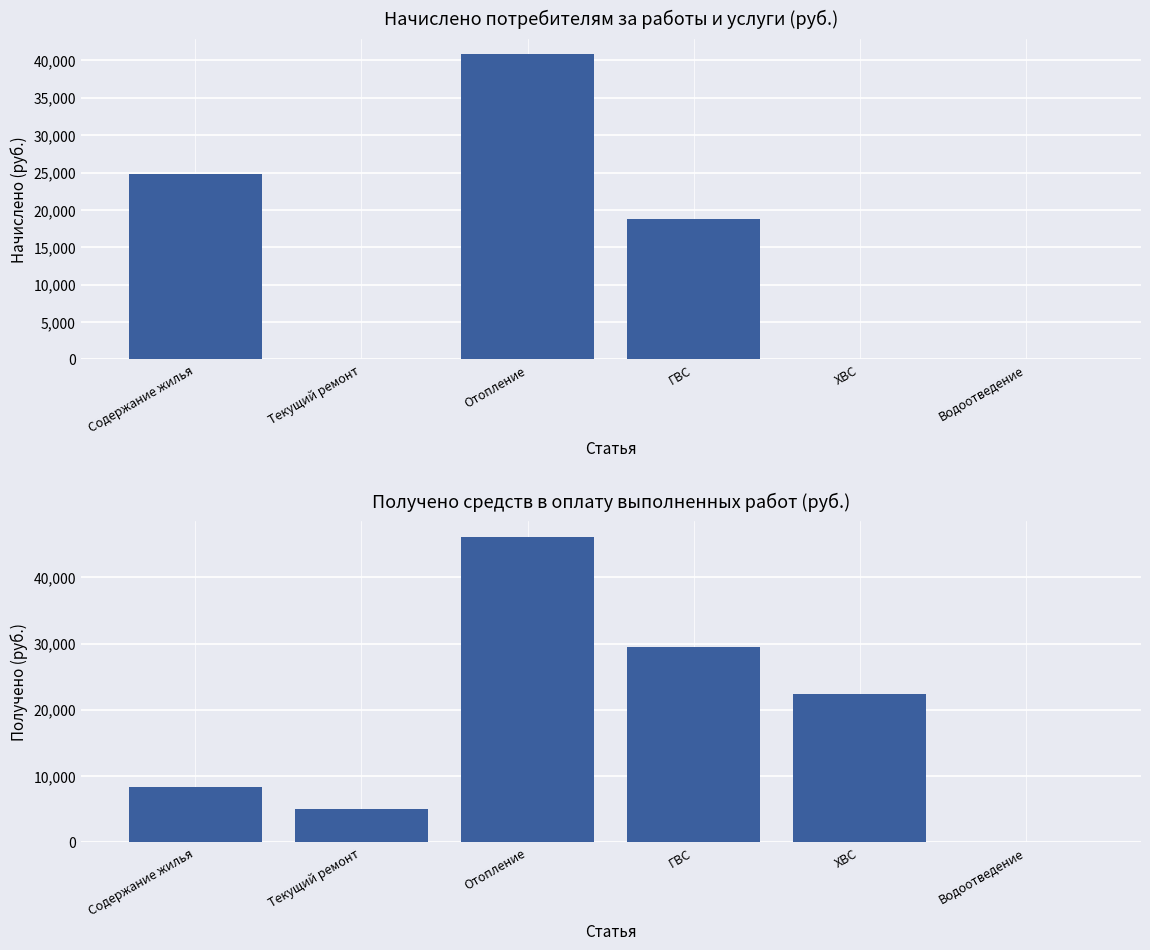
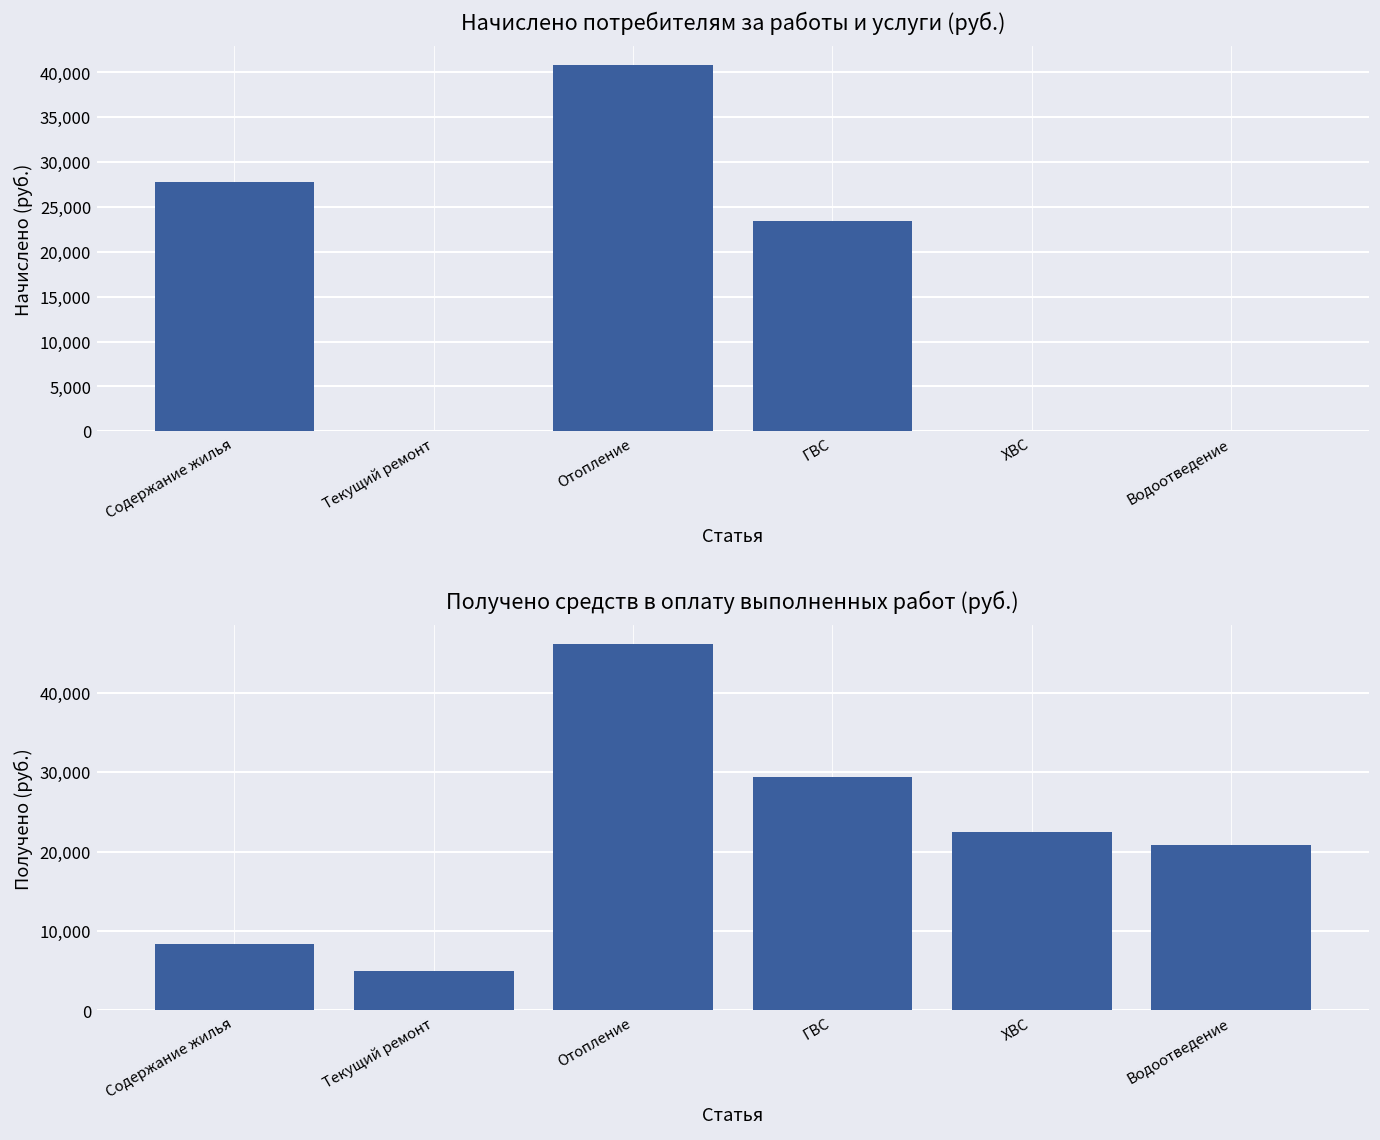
  {
    "Начислено потребителям за работы и услуги (руб.)": {
-     "Содержание жилья": "25,000",
+     "Содержание жилья": "28,000",
      "Текущий ремонт": "0",
      "Отопление": "41,000",
-     "ГВС": "19,000",
+     "ГВС": "23,000",
      "ХВС": "0",
      "Водоотведение": "0"
    },
    "Получено средств в оплату выполненных работ (руб.)": {
      "Содержание жилья": "8,000",
      "Текущий ремонт": "5,000",
      "Отопление": "46,000",
      "ГВС": "29,000",
      "ХВС": "22,000",
-     "Водоотведение": "0"
+     "Водоотведение": "21,000"
    }
  }
